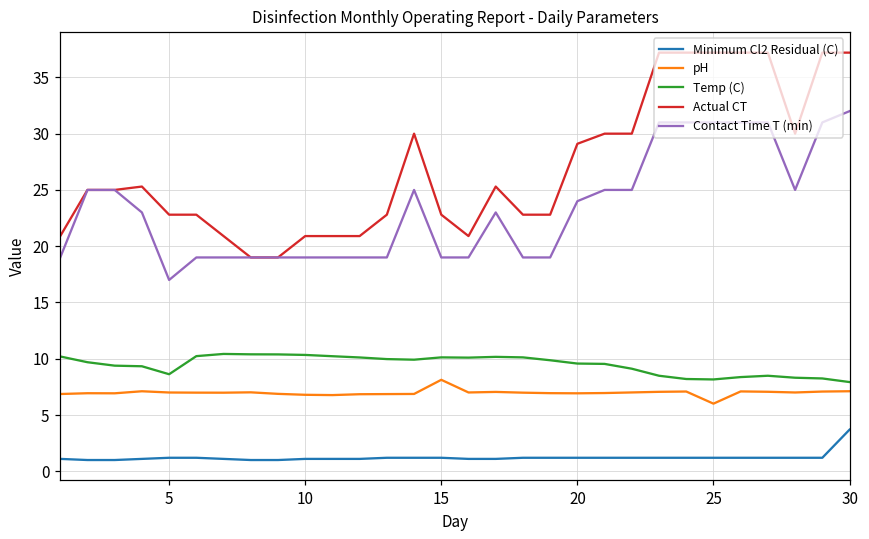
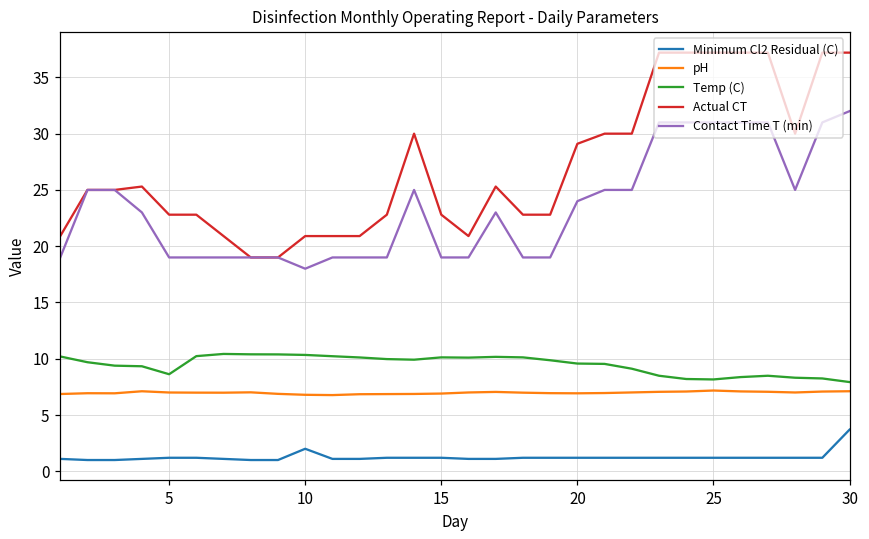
  {
    "Minimum Cl2 Residual (C)": {
      "5": 1.2,
-     "10": 1.1,
+     "10": 2.0,
      "15": 1.2,
      "20": 1.2,
      "25": 1.2,
      "30": 3.7
    },
    "pH": {
      "5": 7.0,
      "10": 6.8,
-     "15": 8.1,
+     "15": 6.9,
      "20": 6.9,
-     "25": 6.0,
+     "25": 7.2,
      "30": 7.1
    },
    "Temp (C)": {
      "5": 8.6,
      "10": 10.3,
      "15": 10.1,
      "20": 9.6,
      "25": 8.2,
      "30": 7.9
    },
    "Actual CT": {
      "5": 22.8,
      "10": 20.9,
      "15": 22.8,
      "20": 29.1,
      "30": 37.2
    },
    "Contact Time T (min)": {
-     "5": 17,
-     "10": 19,
+     "5": 19,
+     "10": 18,
      "15": 19,
      "20": 24,
      "30": 32
    }
  }
